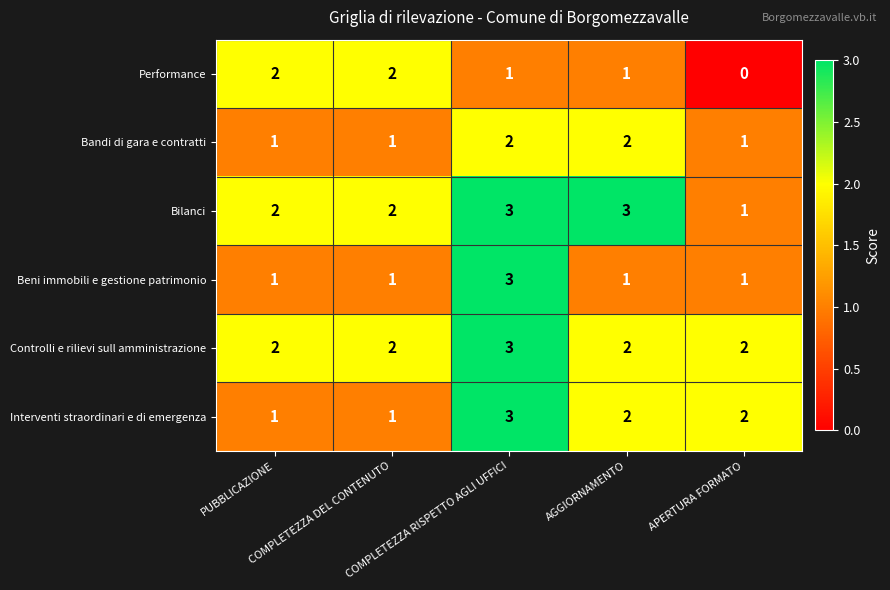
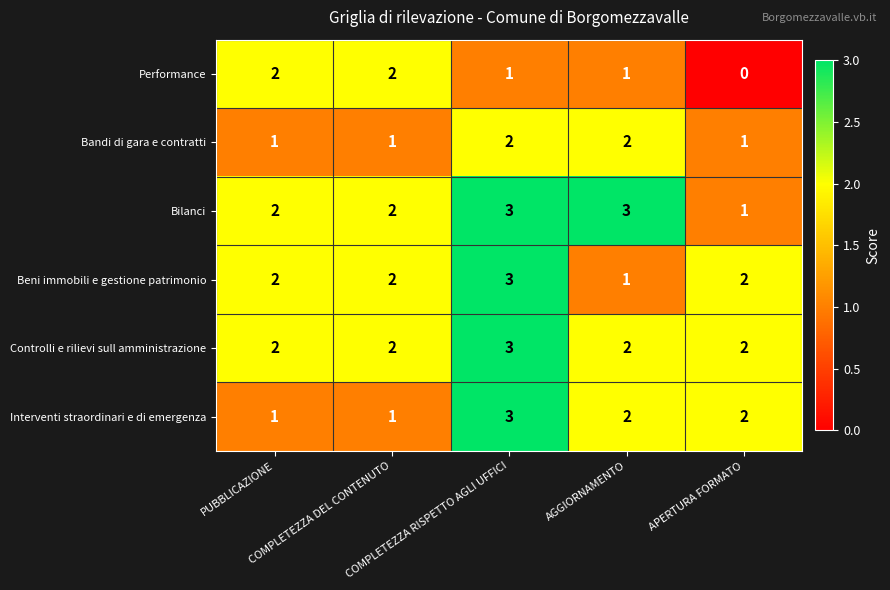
  {
    "Performance": {
      "PUBBLICAZIONE": 2,
      "COMPLETEZZA DEL CONTENUTO": 2,
      "COMPLETEZZA RISPETTO AGLI UFFICI": 1,
      "AGGIORNAMENTO": 1,
      "APERTURA FORMATO": 0
    },
    "Bandi di gara e contratti": {
      "PUBBLICAZIONE": 1,
      "COMPLETEZZA DEL CONTENUTO": 1,
      "COMPLETEZZA RISPETTO AGLI UFFICI": 2,
      "AGGIORNAMENTO": 2,
      "APERTURA FORMATO": 1
    },
    "Bilanci": {
      "PUBBLICAZIONE": 2,
      "COMPLETEZZA DEL CONTENUTO": 2,
      "COMPLETEZZA RISPETTO AGLI UFFICI": 3,
      "AGGIORNAMENTO": 3,
      "APERTURA FORMATO": 1
    },
    "Beni immobili e gestione patrimonio": {
-     "PUBBLICAZIONE": 1,
-     "COMPLETEZZA DEL CONTENUTO": 1,
+     "PUBBLICAZIONE": 2,
+     "COMPLETEZZA DEL CONTENUTO": 2,
      "COMPLETEZZA RISPETTO AGLI UFFICI": 3,
      "AGGIORNAMENTO": 1,
-     "APERTURA FORMATO": 1
+     "APERTURA FORMATO": 2
    },
    "Controlli e rilievi sull amministrazione": {
      "PUBBLICAZIONE": 2,
      "COMPLETEZZA DEL CONTENUTO": 2,
      "COMPLETEZZA RISPETTO AGLI UFFICI": 3,
      "AGGIORNAMENTO": 2,
      "APERTURA FORMATO": 2
    },
    "Interventi straordinari e di emergenza": {
      "PUBBLICAZIONE": 1,
      "COMPLETEZZA DEL CONTENUTO": 1,
      "COMPLETEZZA RISPETTO AGLI UFFICI": 3,
      "AGGIORNAMENTO": 2,
      "APERTURA FORMATO": 2
    }
  }
